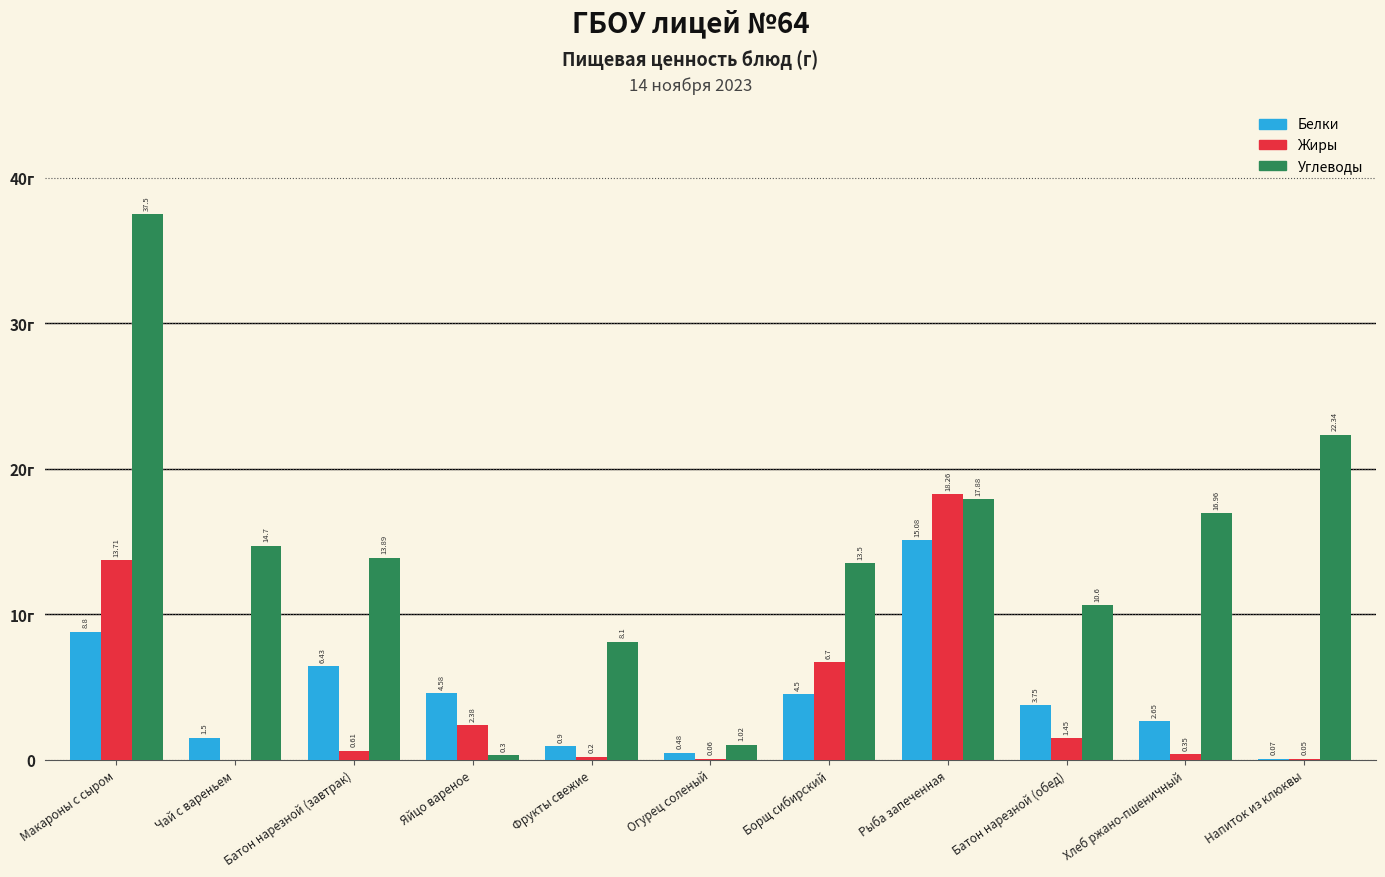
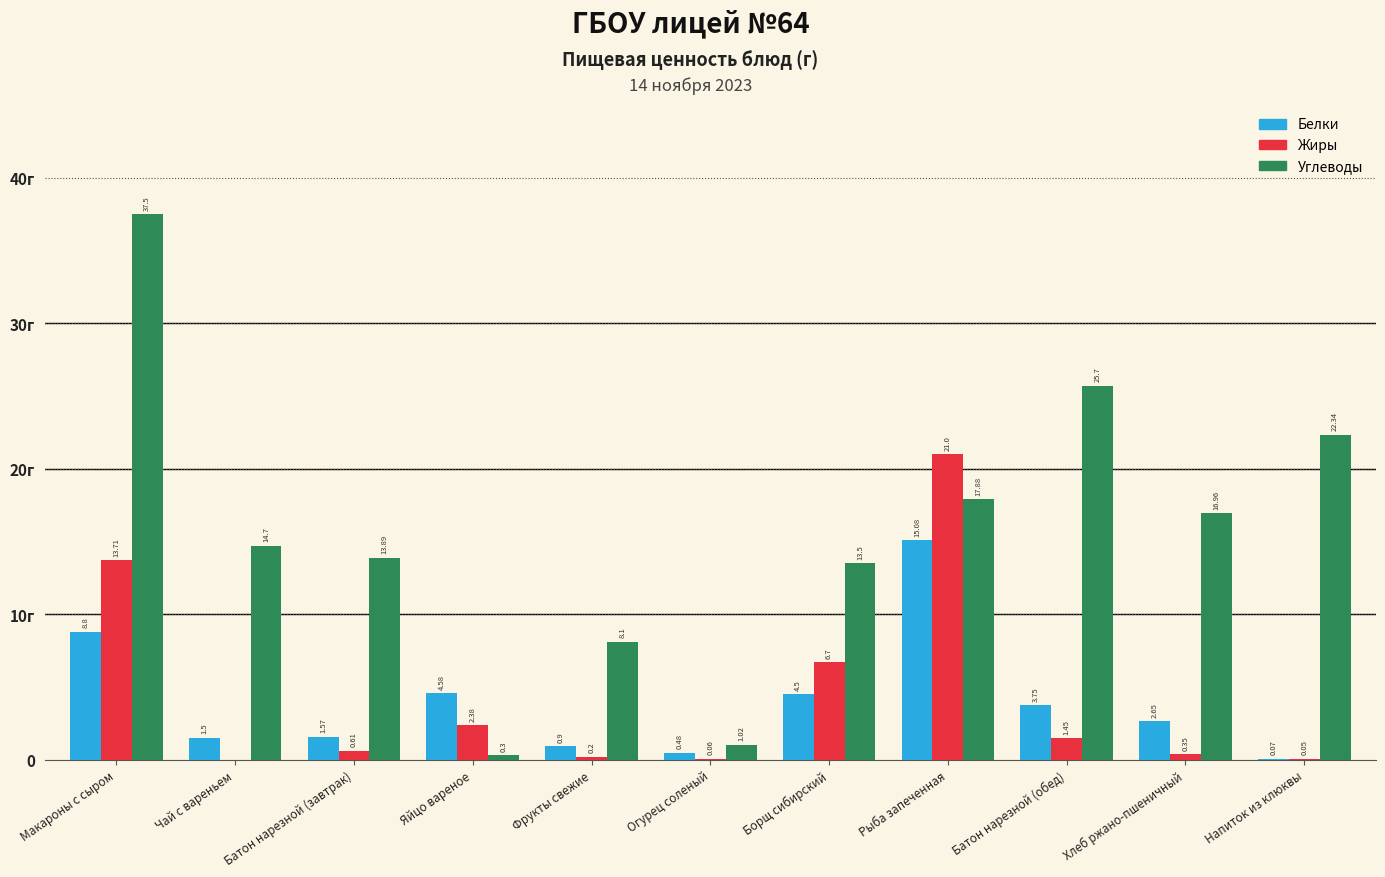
  {
    "Белки": {
      "Макароны с сыром": 8.8,
      "Чай с вареньем": 1.5,
-     "Батон нарезной (завтрак)": 6.43,
+     "Батон нарезной (завтрак)": 1.57,
      "Яйцо вареное": 4.58,
      "Фрукты свежие": 0.9,
      "Огурец соленый": 0.48,
      "Борщ сибирский": 4.5,
      "Рыба запеченная": 15.08,
      "Батон нарезной (обед)": 3.75,
      "Хлеб ржано-пшеничный": 2.65,
      "Напиток из клюквы": 0.07
    },
    "Жиры": {
      "Макароны с сыром": 13.71,
      "Батон нарезной (завтрак)": 0.61,
      "Яйцо вареное": 2.38,
      "Фрукты свежие": 0.2,
      "Огурец соленый": 0.06,
      "Борщ сибирский": 6.7,
-     "Рыба запеченная": 18.26,
+     "Рыба запеченная": 21.0,
      "Батон нарезной (обед)": 1.45,
      "Хлеб ржано-пшеничный": 0.35,
      "Напиток из клюквы": 0.05
    },
    "Углеводы": {
      "Макароны с сыром": 37.5,
      "Чай с вареньем": 14.7,
      "Батон нарезной (завтрак)": 13.89,
      "Яйцо вареное": 0.3,
      "Фрукты свежие": 8.1,
      "Огурец соленый": 1.02,
      "Борщ сибирский": 13.5,
      "Рыба запеченная": 17.88,
-     "Батон нарезной (обед)": 10.6,
+     "Батон нарезной (обед)": 25.7,
      "Хлеб ржано-пшеничный": 16.96,
      "Напиток из клюквы": 22.34
    }
  }
